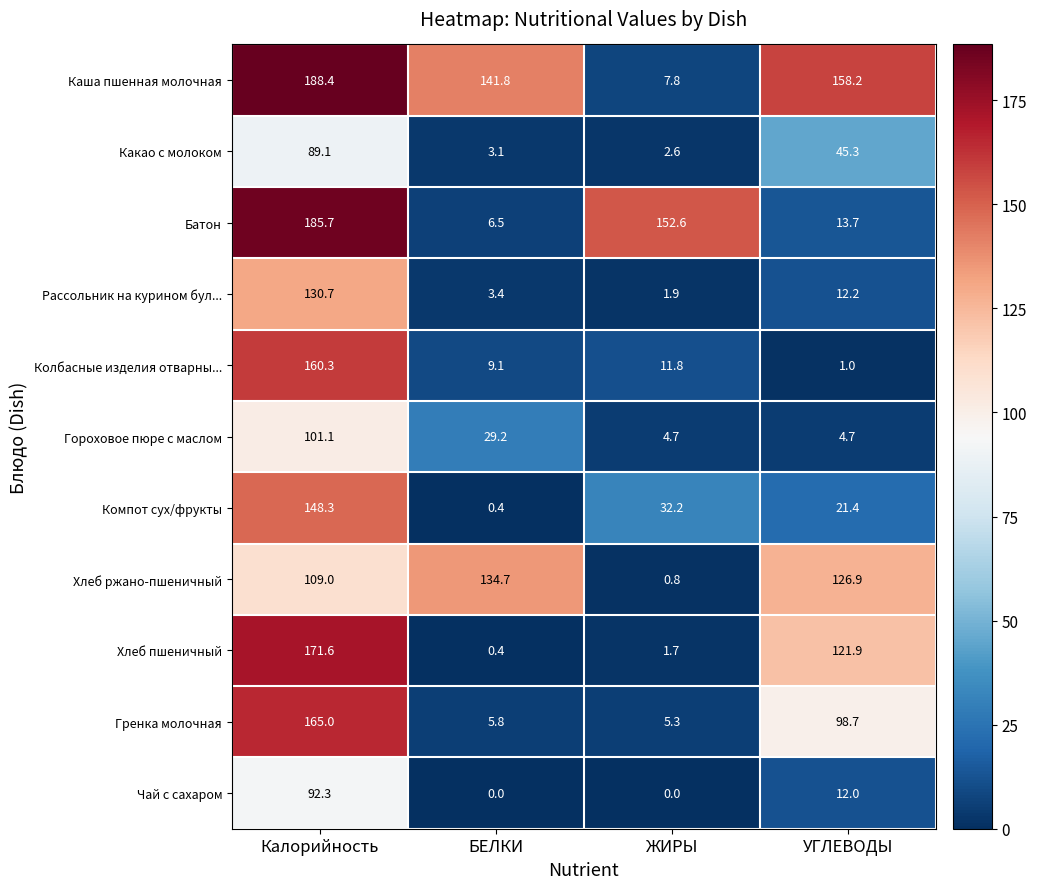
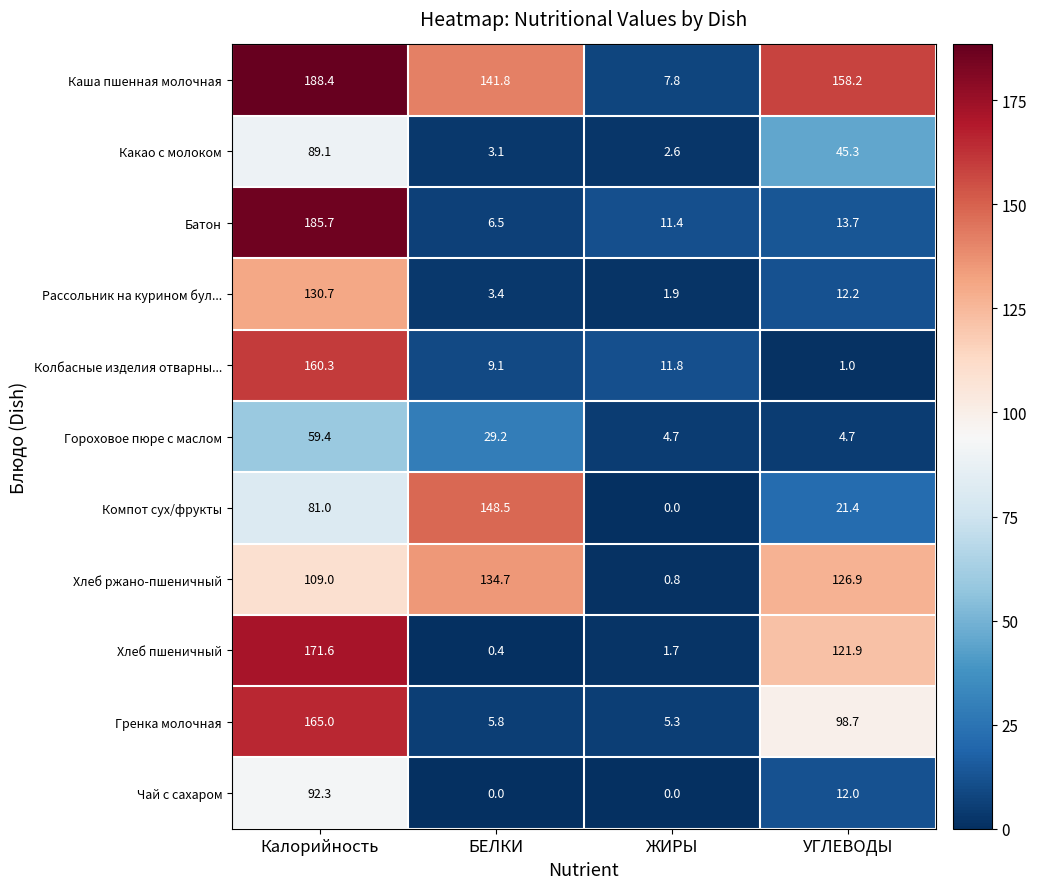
  {
    "Каша пшенная молочная": {
      "Калорийность": 188.4,
      "БЕЛКИ": 141.8,
      "ЖИРЫ": 7.8,
      "УГЛЕВОДЫ": 158.2
    },
    "Какао с молоком": {
      "Калорийность": 89.1,
      "БЕЛКИ": 3.1,
      "ЖИРЫ": 2.6,
      "УГЛЕВОДЫ": 45.3
    },
    "Батон": {
      "Калорийность": 185.7,
      "БЕЛКИ": 6.5,
-     "ЖИРЫ": 152.6,
+     "ЖИРЫ": 11.4,
      "УГЛЕВОДЫ": 13.7
    },
    "Рассольник на курином бул...": {
      "Калорийность": 130.7,
      "БЕЛКИ": 3.4,
      "ЖИРЫ": 1.9,
      "УГЛЕВОДЫ": 12.2
    },
    "Колбасные изделия отварны...": {
      "Калорийность": 160.3,
      "БЕЛКИ": 9.1,
      "ЖИРЫ": 11.8,
      "УГЛЕВОДЫ": 1.0
    },
    "Гороховое пюре с маслом": {
-     "Калорийность": 101.1,
+     "Калорийность": 59.4,
      "БЕЛКИ": 29.2,
      "ЖИРЫ": 4.7,
      "УГЛЕВОДЫ": 4.7
    },
    "Компот сух/фрукты": {
-     "Калорийность": 148.3,
-     "БЕЛКИ": 0.4,
-     "ЖИРЫ": 32.2,
+     "Калорийность": 81.0,
+     "БЕЛКИ": 148.5,
+     "ЖИРЫ": 0.0,
      "УГЛЕВОДЫ": 21.4
    },
    "Хлеб ржано-пшеничный": {
      "Калорийность": 109.0,
      "БЕЛКИ": 134.7,
      "ЖИРЫ": 0.8,
      "УГЛЕВОДЫ": 126.9
    },
    "Хлеб пшеничный": {
      "Калорийность": 171.6,
      "БЕЛКИ": 0.4,
      "ЖИРЫ": 1.7,
      "УГЛЕВОДЫ": 121.9
    },
    "Гренка молочная": {
      "Калорийность": 165.0,
      "БЕЛКИ": 5.8,
      "ЖИРЫ": 5.3,
      "УГЛЕВОДЫ": 98.7
    },
    "Чай с сахаром": {
      "Калорийность": 92.3,
      "БЕЛКИ": 0.0,
      "ЖИРЫ": 0.0,
      "УГЛЕВОДЫ": 12.0
    }
  }
